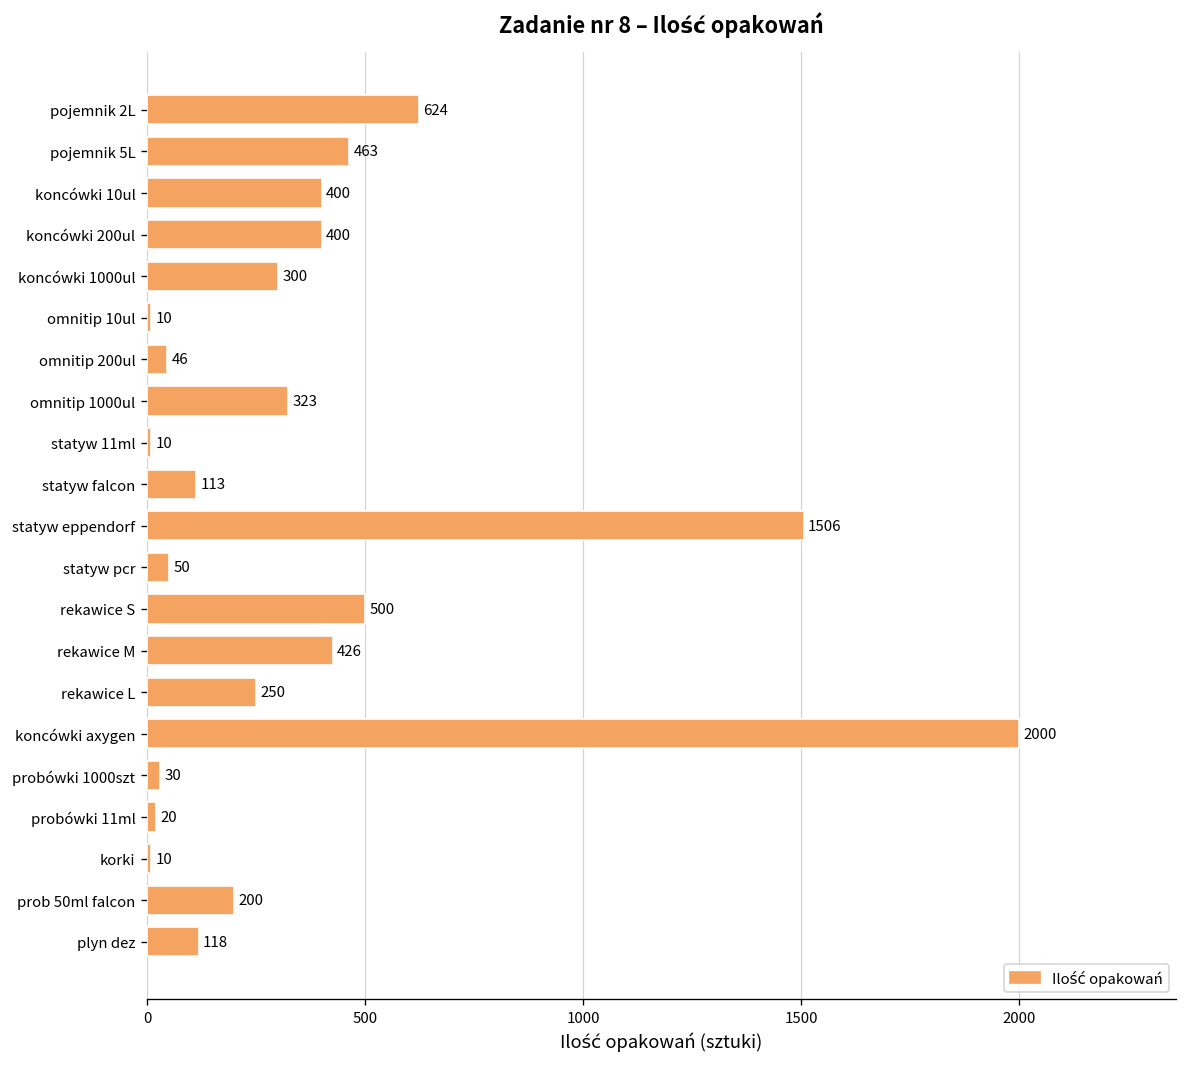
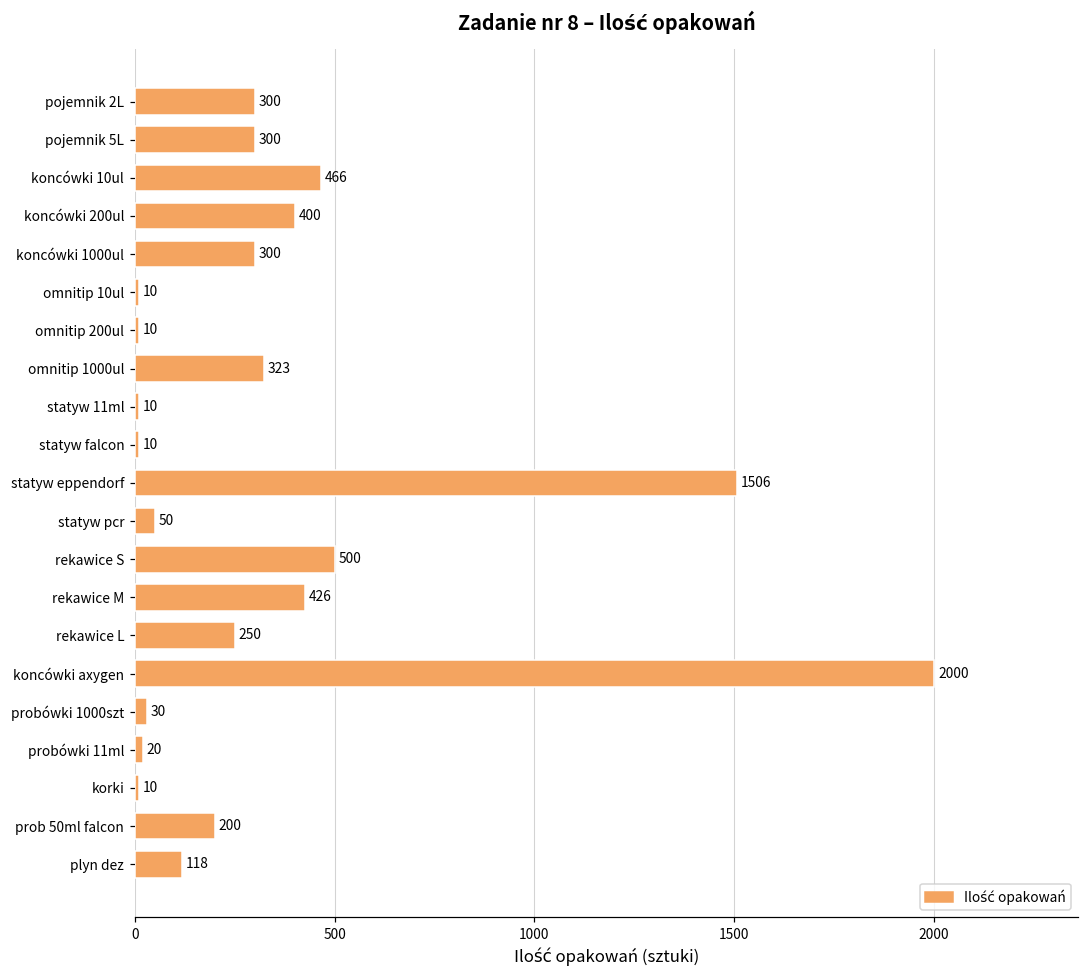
  {
-   "pojemnik 2L": 624,
-   "pojemnik 5L": 463,
-   "koncówki 10ul": 400,
+   "pojemnik 2L": 300,
+   "pojemnik 5L": 300,
+   "koncówki 10ul": 466,
    "koncówki 200ul": 400,
    "koncówki 1000ul": 300,
    "omnitip 10ul": 10,
-   "omnitip 200ul": 46,
+   "omnitip 200ul": 10,
    "omnitip 1000ul": 323,
    "statyw 11ml": 10,
-   "statyw falcon": 113,
+   "statyw falcon": 10,
    "statyw eppendorf": 1506,
    "statyw pcr": 50,
    "rekawice S": 500,
    "rekawice M": 426,
    "rekawice L": 250,
    "koncówki axygen": 2000,
    "probówki 1000szt": 30,
    "probówki 11ml": 20,
    "korki": 10,
    "prob 50ml falcon": 200,
    "plyn dez": 118
  }
